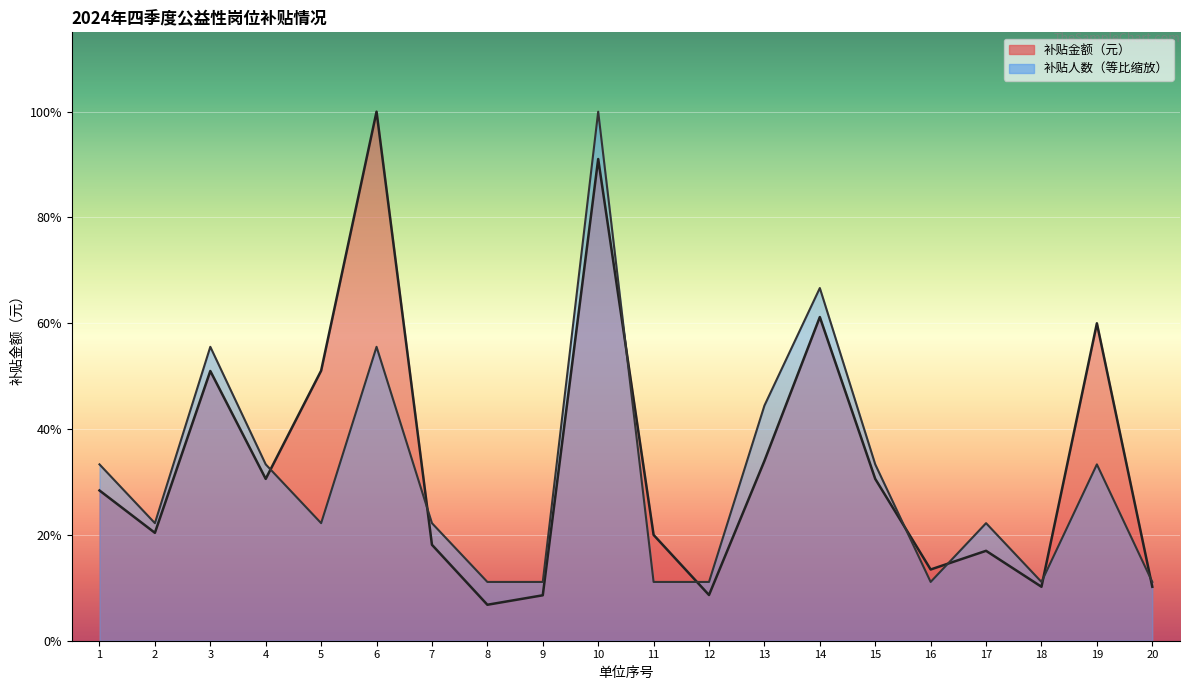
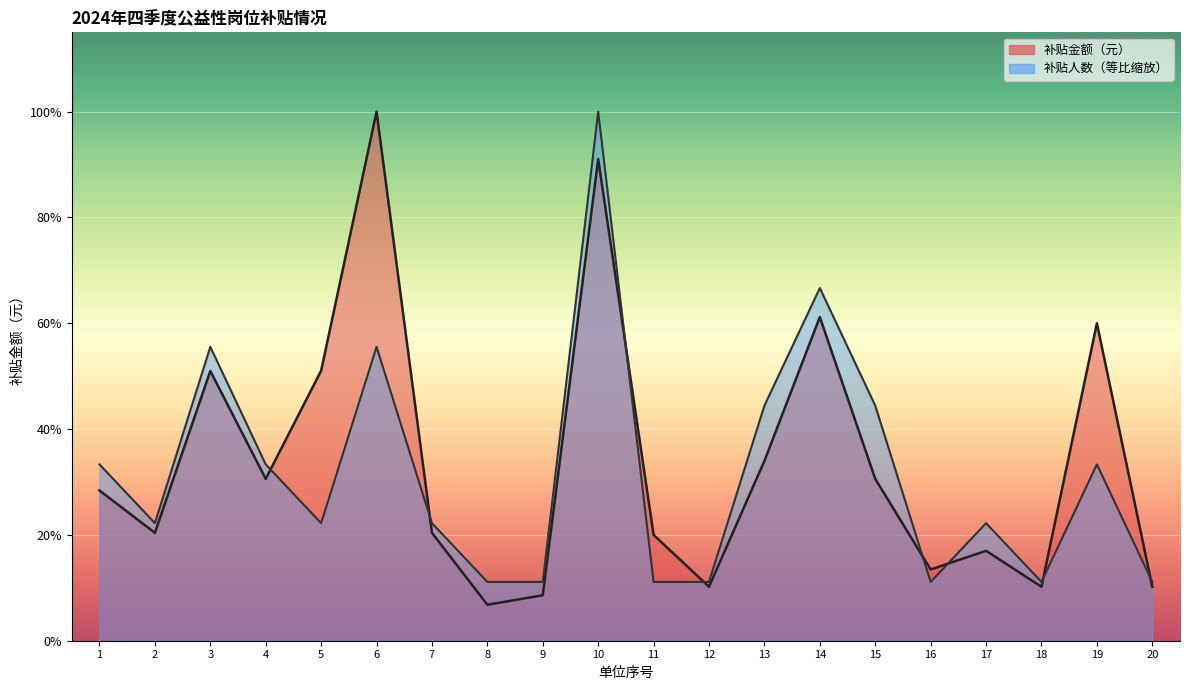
  {
    "补贴金额（元）": {
      "1": "28%",
      "2": "20%",
      "3": "51%",
      "4": "31%",
      "5": "51%",
      "6": "100%",
-     "7": "18%",
+     "7": "20%",
      "8": "7%",
      "9": "9%",
      "10": "91%",
      "11": "20%",
-     "12": "9%",
+     "12": "10%",
      "13": "34%",
      "14": "61%",
      "15": "31%",
      "16": "13%",
      "17": "17%",
      "18": "10%",
      "19": "60%",
      "20": "10%"
    },
    "补贴人数（等比缩放）": {
      "1": "33%",
      "2": "22%",
      "3": "56%",
      "4": "33%",
      "5": "22%",
      "6": "56%",
      "7": "22%",
      "8": "11%",
      "9": "11%",
      "10": "100%",
      "11": "11%",
      "12": "11%",
      "13": "44%",
      "14": "67%",
-     "15": "33%",
+     "15": "44%",
      "16": "11%",
      "17": "22%",
      "18": "11%",
      "19": "33%",
      "20": "11%"
    }
  }
